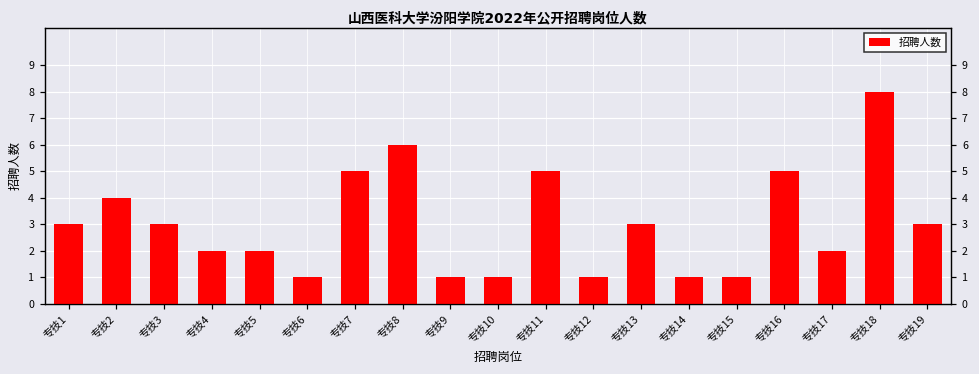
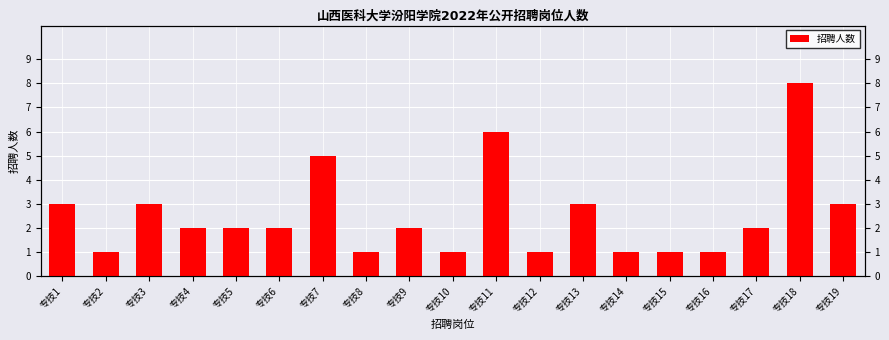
  {
    "专技1": 3,
-   "专技2": 4,
+   "专技2": 1,
    "专技3": 3,
    "专技4": 2,
    "专技5": 2,
-   "专技6": 1,
+   "专技6": 2,
    "专技7": 5,
-   "专技8": 6,
-   "专技9": 1,
+   "专技8": 1,
+   "专技9": 2,
    "专技10": 1,
-   "专技11": 5,
+   "专技11": 6,
    "专技12": 1,
    "专技13": 3,
    "专技14": 1,
    "专技15": 1,
-   "专技16": 5,
+   "专技16": 1,
    "专技17": 2,
    "专技18": 8,
    "专技19": 3
  }
